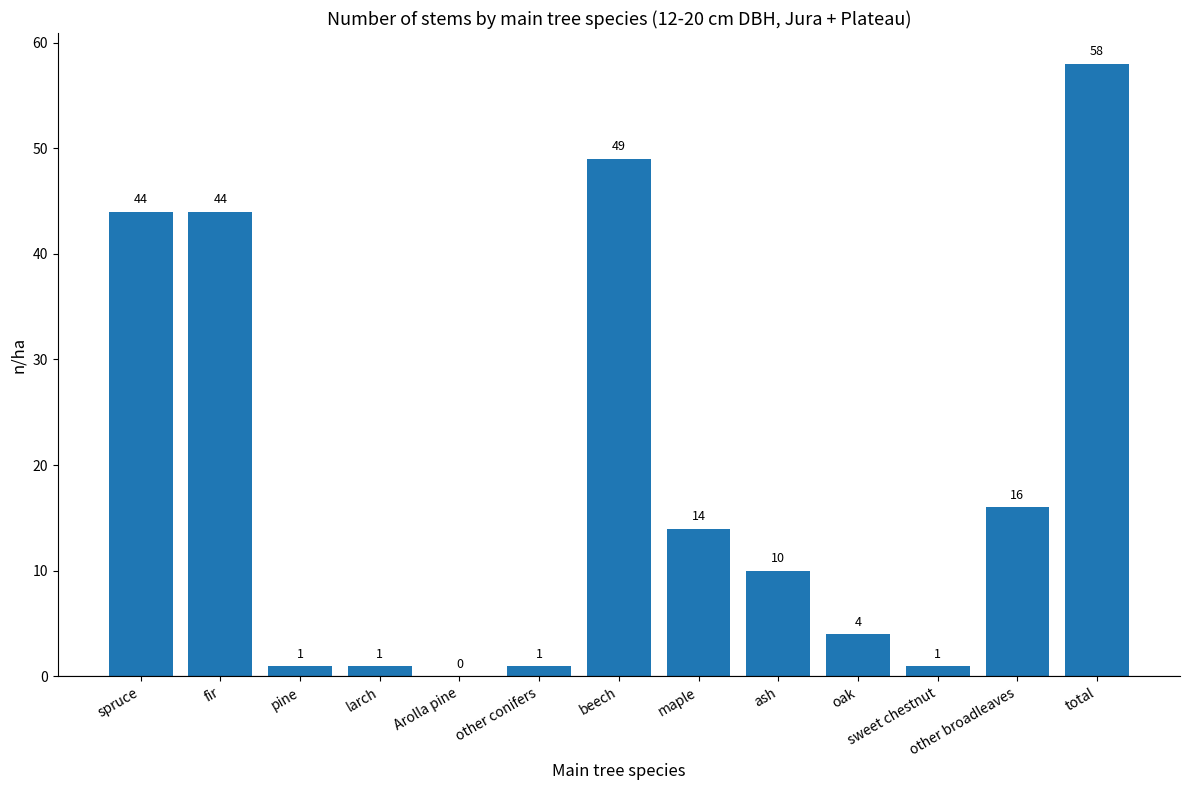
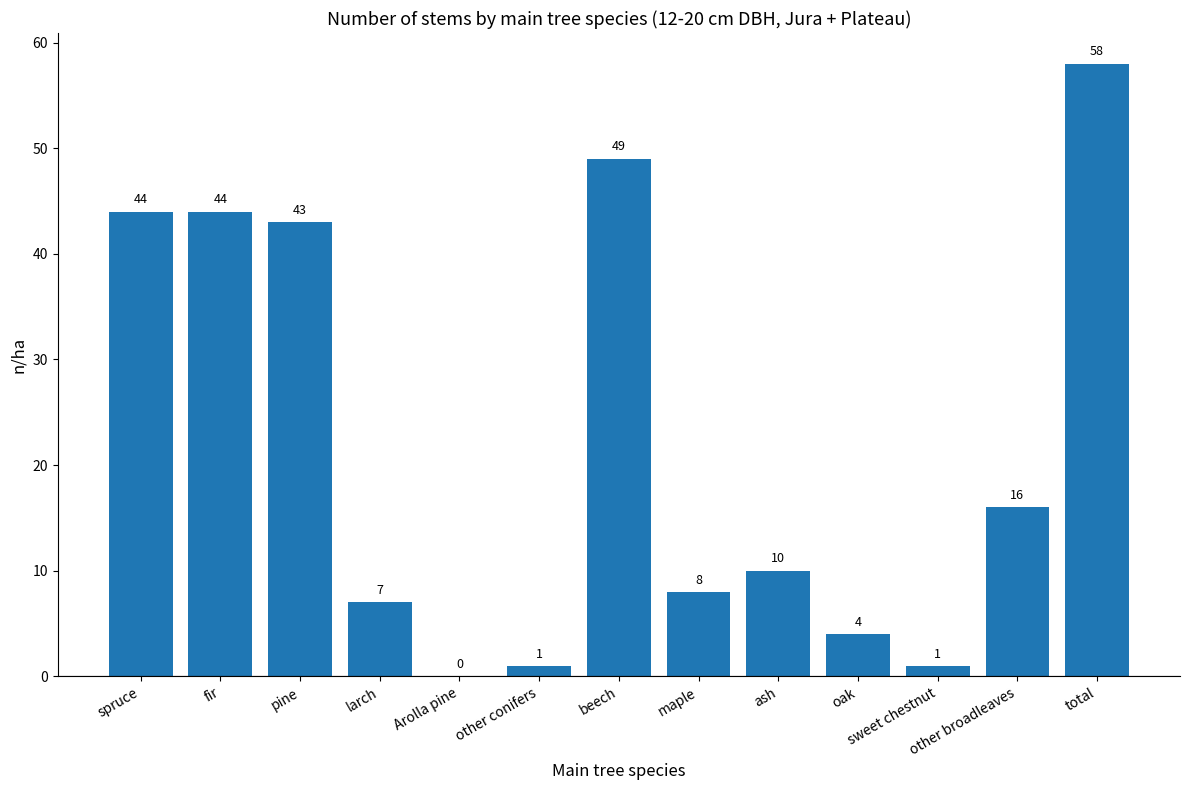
  {
    "spruce": 44,
    "fir": 44,
-   "pine": 1,
-   "larch": 1,
+   "pine": 43,
+   "larch": 7,
    "Arolla pine": 0,
    "other conifers": 1,
    "beech": 49,
-   "maple": 14,
+   "maple": 8,
    "ash": 10,
    "oak": 4,
    "sweet chestnut": 1,
    "other broadleaves": 16,
    "total": 58
  }
